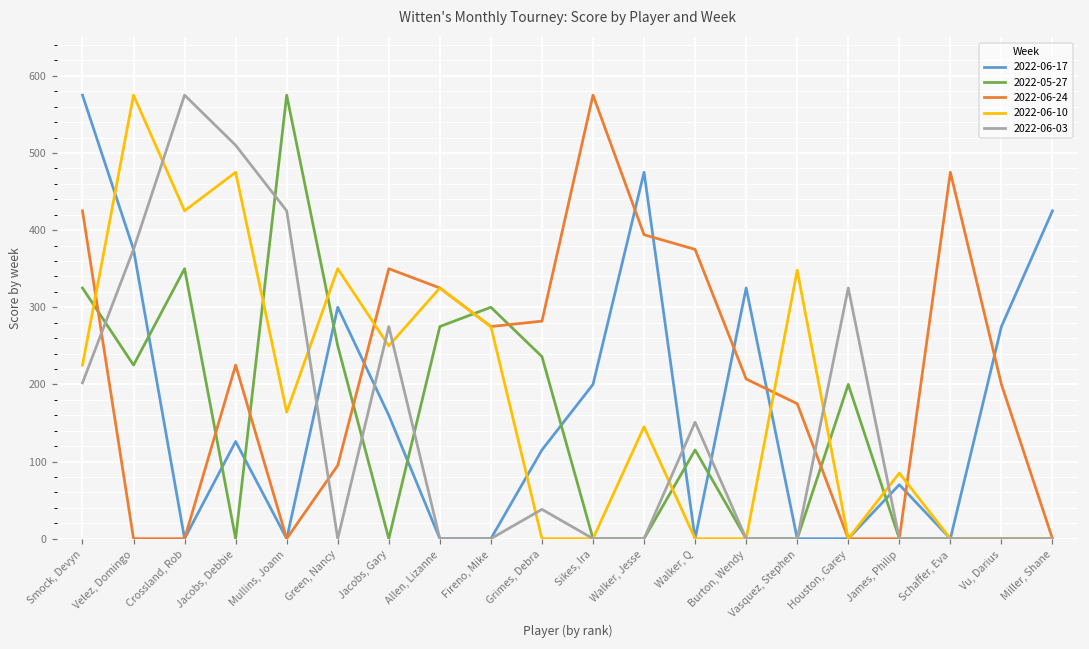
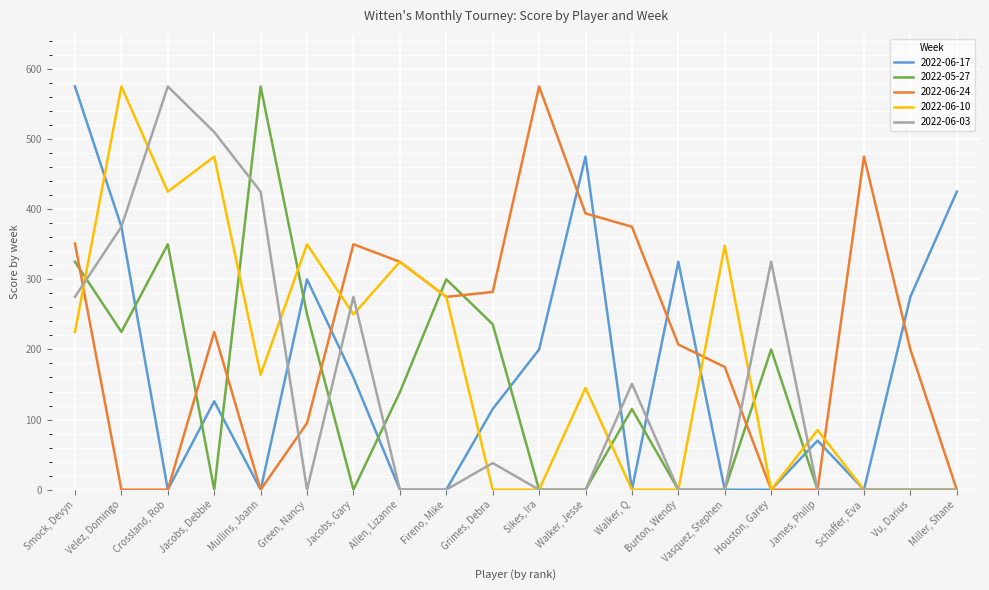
  {
    "2022-06-17": {
      "Smock, Devyn": 580,
      "Jacobs, Debbie": 130,
      "Green, Nancy": 300,
      "Jacobs, Gary": 160,
      "Grimes, Debra": 120,
      "Sikes, Ira": 200,
      "Walker, Jesse": 480,
      "Burton, Wendy": 330,
      "James, Philip": 70,
      "Vu, Darius": 280,
      "Miller, Shane": 430
    },
    "2022-05-27": {
      "Smock, Devyn": 330,
      "Velez, Domingo": 230,
      "Crossland, Rob": 350,
      "Jacobs, Debbie": 0,
      "Mullins, Joann": 580,
      "Green, Nancy": 250,
      "Jacobs, Gary": 0,
-     "Allen, Lizanne": 280,
+     "Allen, Lizanne": 140,
      "Fireno, Mike": 300,
      "Grimes, Debra": 240,
      "Walker, Q": 120,
      "Houston, Garey": 200
    },
    "2022-06-24": {
-     "Smock, Devyn": 430,
+     "Smock, Devyn": 350,
      "Velez, Domingo": 0,
      "Jacobs, Debbie": 230,
      "Green, Nancy": 100,
      "Jacobs, Gary": 350,
      "Grimes, Debra": 280,
      "Sikes, Ira": 580,
      "Walker, Jesse": 390,
      "Walker, Q": 380,
      "Burton, Wendy": 210,
      "Vasquez, Stephen": 180,
      "Schaffer, Eva": 480,
      "Vu, Darius": 200
    },
    "2022-06-10": {
      "Smock, Devyn": 230,
      "Velez, Domingo": 580,
      "Crossland, Rob": 430,
      "Jacobs, Debbie": 480,
      "Mullins, Joann": 160,
      "Green, Nancy": 350,
      "Jacobs, Gary": 250,
      "Grimes, Debra": 0,
      "Walker, Jesse": 150,
      "Vasquez, Stephen": 350,
      "James, Philip": 90
    },
    "2022-06-03": {
-     "Smock, Devyn": 200,
+     "Smock, Devyn": 280,
      "Crossland, Rob": 580,
      "Jacobs, Debbie": 510,
      "Mullins, Joann": 430,
      "Green, Nancy": 0,
      "Jacobs, Gary": 280,
      "Grimes, Debra": 40,
      "Walker, Q": 150,
      "Houston, Garey": 330
    }
  }
